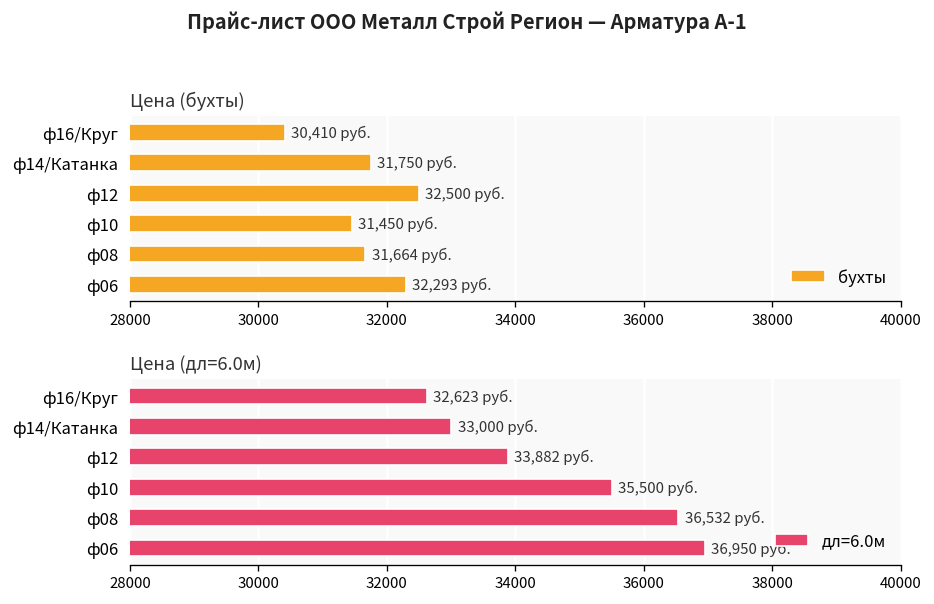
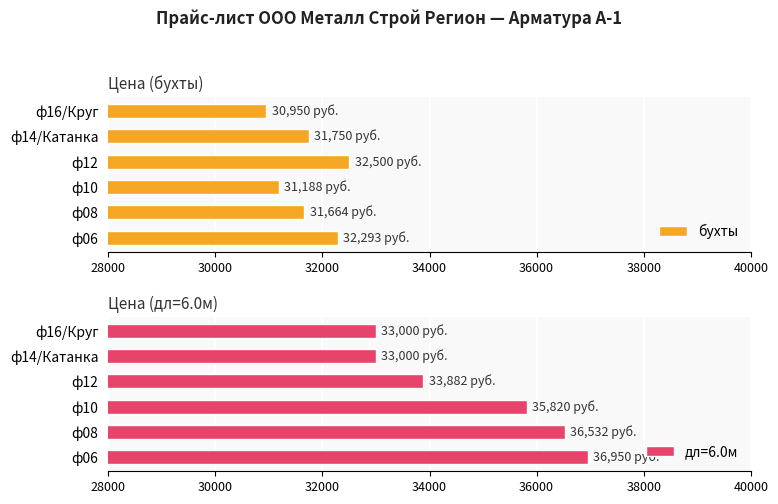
  {
    "Цена (бухты)": {
-     "ф16/Круг": "30,410",
+     "ф16/Круг": "30,950",
      "ф14/Катанка": "31,750",
      "ф12": "32,500",
-     "ф10": "31,450",
+     "ф10": "31,188",
      "ф08": "31,664",
      "ф06": "32,293"
    },
    "Цена (дл=6.0м)": {
-     "ф16/Круг": "32,623",
+     "ф16/Круг": "33,000",
      "ф14/Катанка": "33,000",
      "ф12": "33,882",
-     "ф10": "35,500",
+     "ф10": "35,820",
      "ф08": "36,532",
      "ф06": "36,950"
    }
  }
